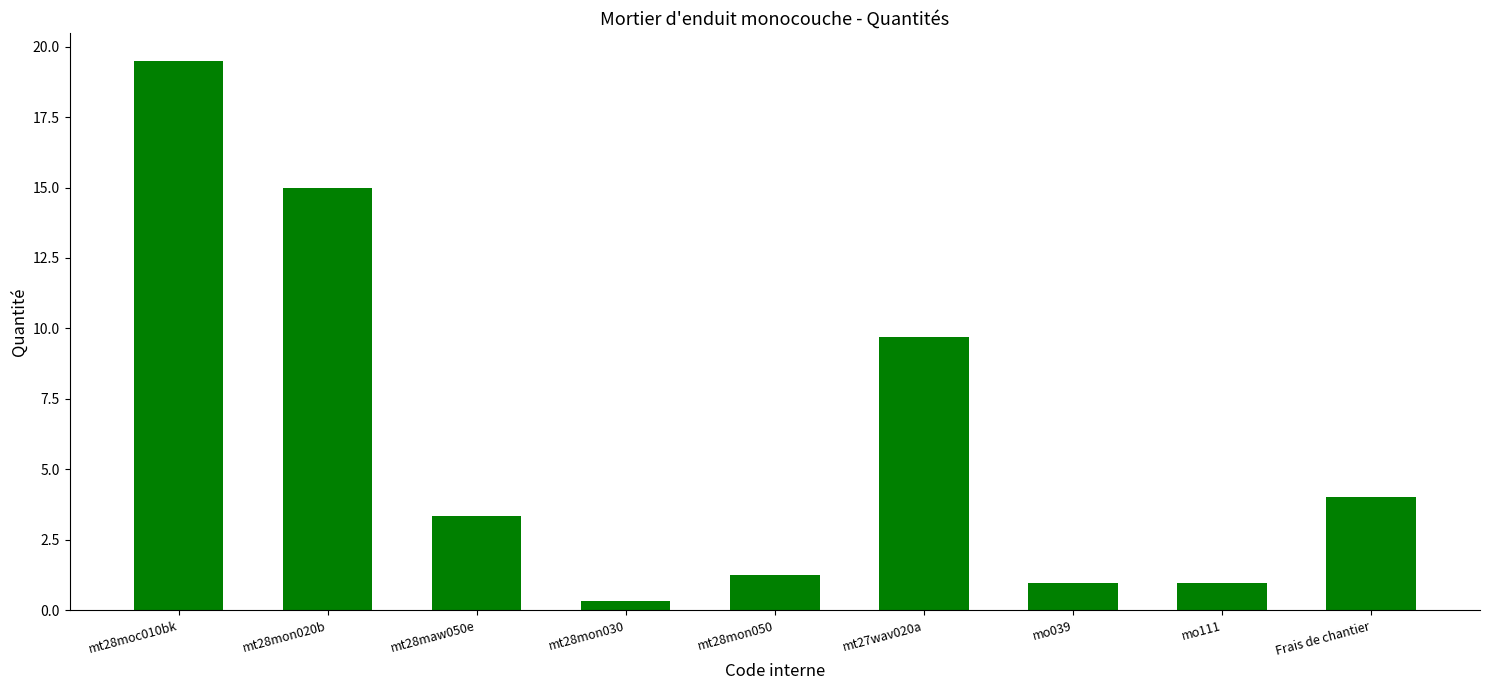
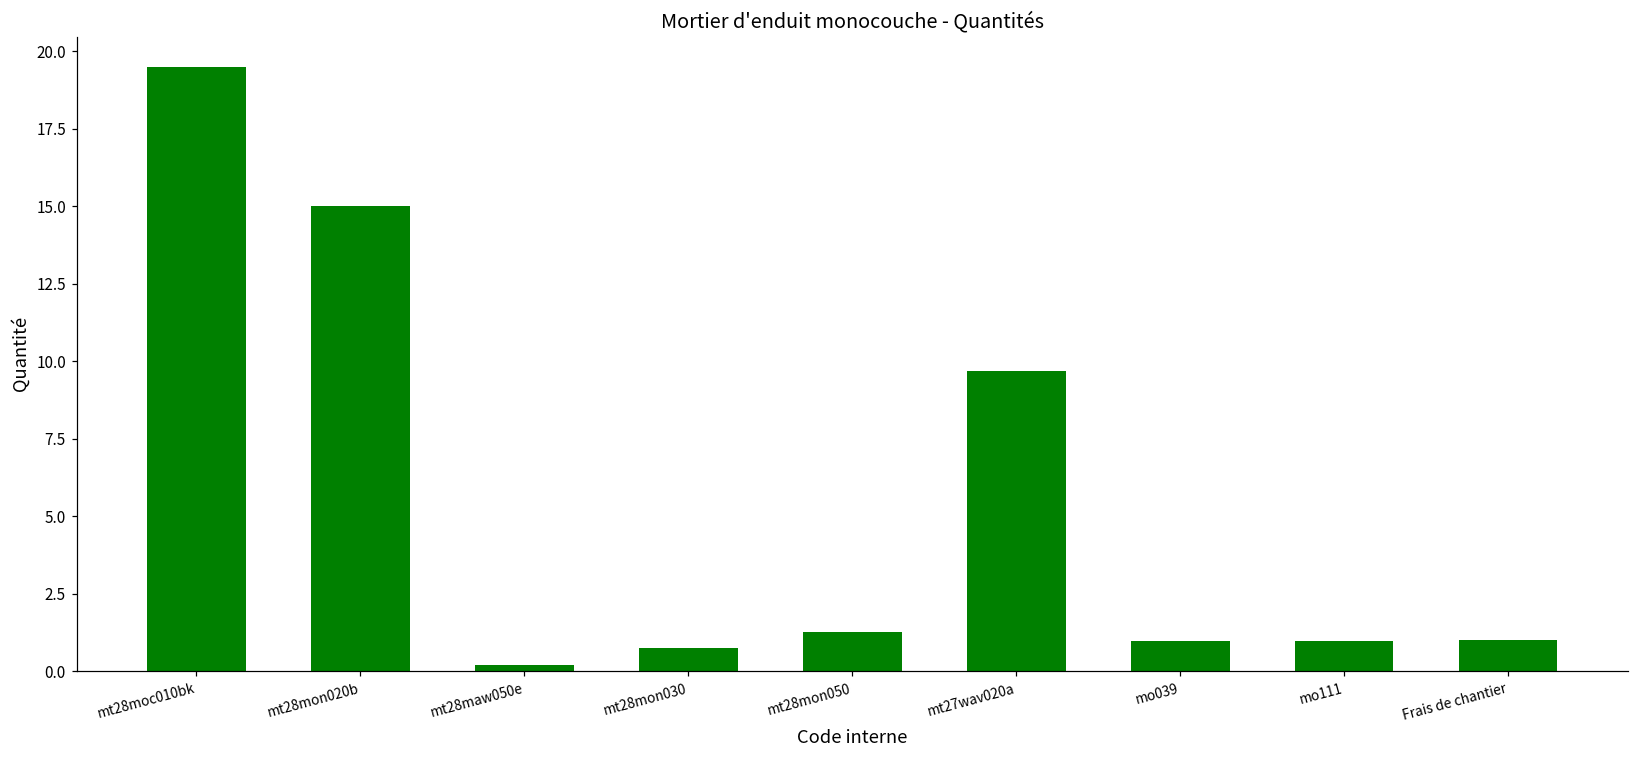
  {
    "mt28moc010bk": 19.5,
    "mt28mon020b": 15.0,
-   "mt28maw050e": 3.4,
-   "mt28mon030": 0.3,
+   "mt28maw050e": 0.2,
+   "mt28mon030": 0.8,
    "mt28mon050": 1.3,
    "mt27wav020a": 9.7,
    "mo039": 1.0,
    "mo111": 1.0,
-   "Frais de chantier": 4
+   "Frais de chantier": 1
  }
